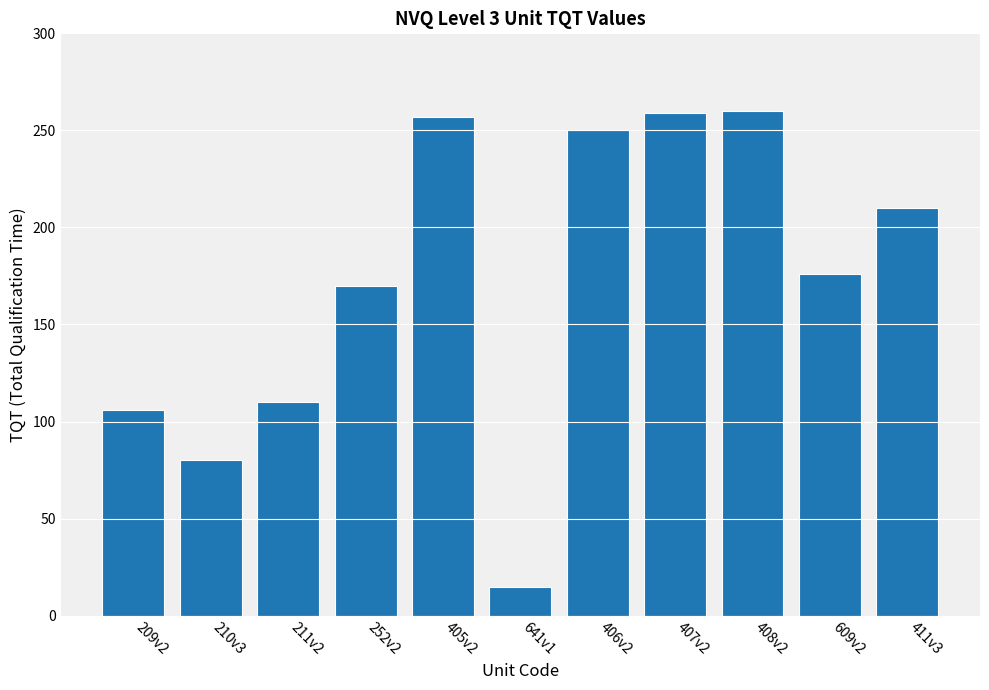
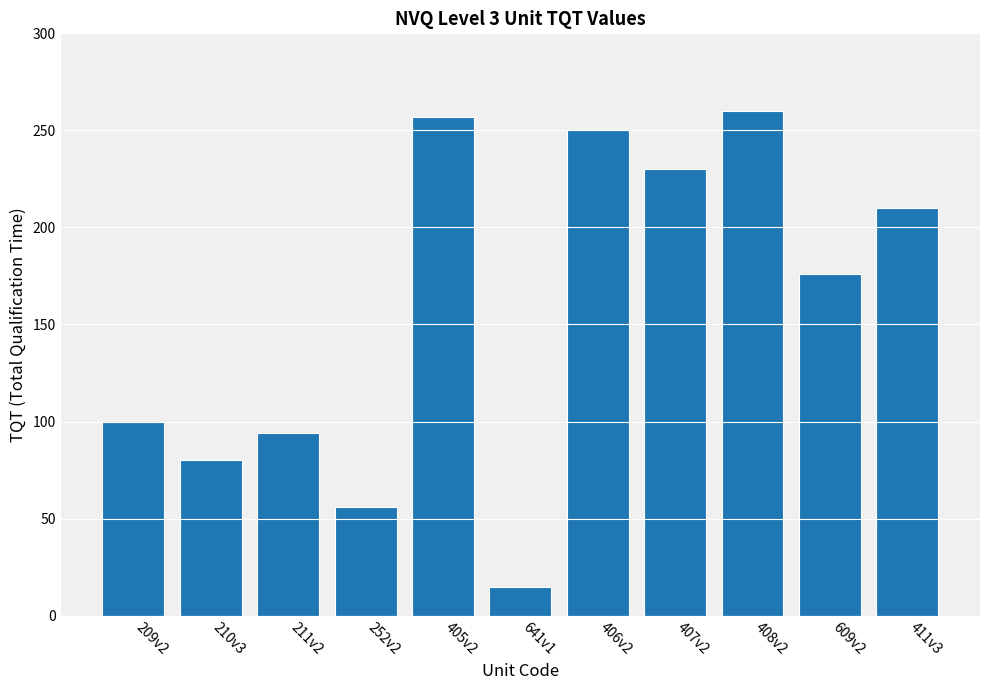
  {
-   "209v2": 106,
+   "209v2": 100,
    "210v3": 80,
-   "211v2": 110,
-   "252v2": 170,
+   "211v2": 94,
+   "252v2": 56,
    "405v2": 257,
    "641v1": 15,
    "406v2": 250,
-   "407v2": 259,
+   "407v2": 230,
    "408v2": 260,
    "609v2": 176,
    "411v3": 210
  }
